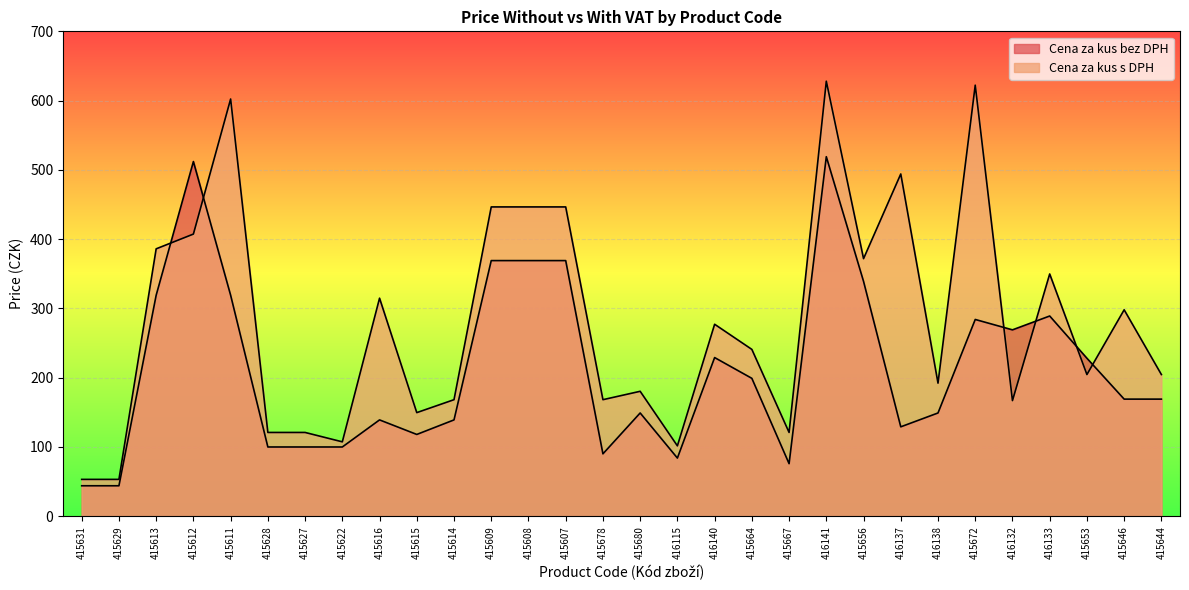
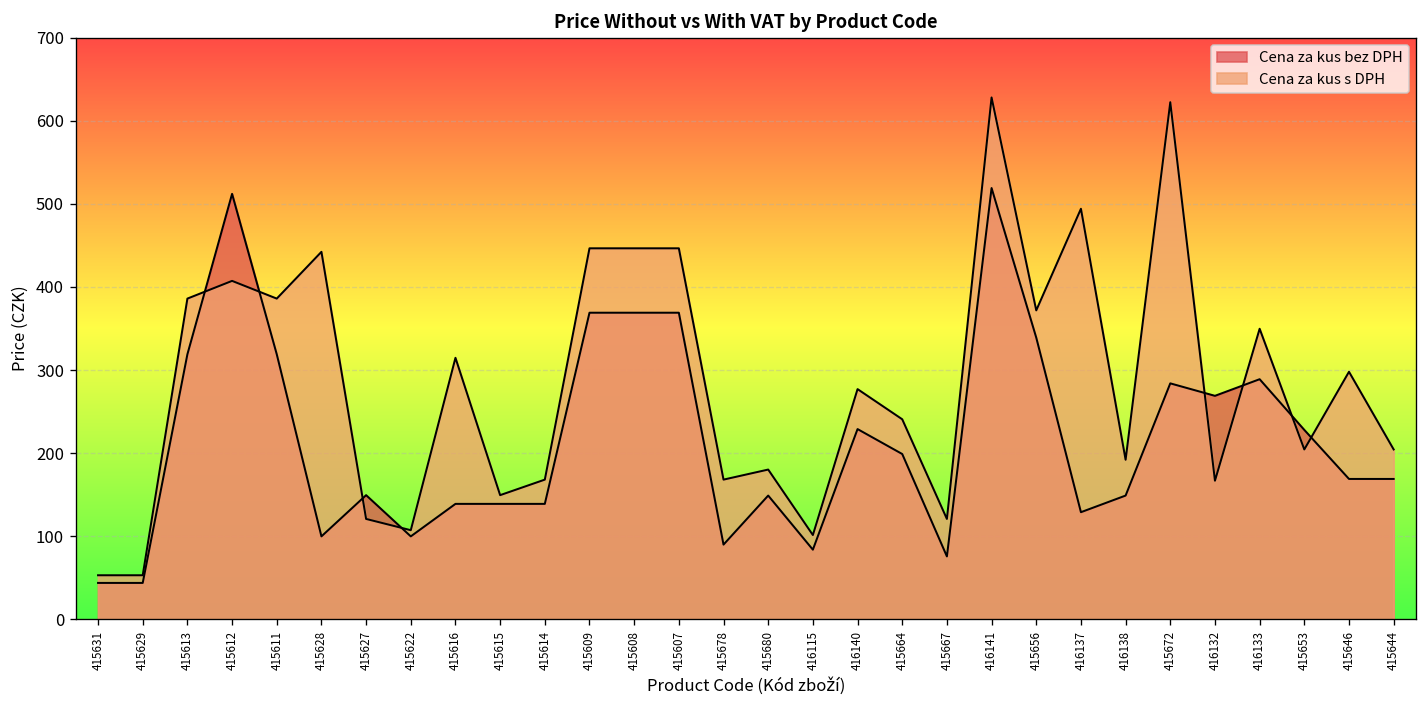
  {
    "Cena za kus bez DPH": {
      "415631": 40,
      "415629": 40,
      "415613": 320,
      "415612": 510,
      "415611": 320,
      "415628": 100,
-     "415627": 100,
+     "415627": 150,
      "415622": 100,
      "415616": 140,
-     "415615": 120,
+     "415615": 140,
      "415614": 140,
      "415609": 370,
      "415608": 370,
      "415607": 370,
      "415678": 90,
      "415680": 150,
      "416115": 80,
      "416140": 230,
      "415664": 200,
      "415667": 80,
      "416141": 520,
      "415656": 340,
      "416137": 130,
      "416138": 150,
      "415672": 280,
      "416132": 270,
      "416133": 290,
      "415653": 230,
      "415646": 170,
      "415644": 170
    },
    "Cena za kus s DPH": {
      "415631": 50,
      "415629": 50,
      "415613": 390,
      "415612": 410,
-     "415611": 600,
-     "415628": 120,
+     "415611": 390,
+     "415628": 440,
      "415627": 120,
      "415622": 110,
      "415616": 310,
      "415615": 150,
      "415614": 170,
      "415609": 450,
      "415608": 450,
      "415607": 450,
      "415678": 170,
      "415680": 180,
      "416115": 100,
      "416140": 280,
      "415664": 240,
      "415667": 120,
      "416141": 630,
      "415656": 370,
      "416137": 490,
      "416138": 190,
      "415672": 620,
      "416132": 170,
      "416133": 350,
      "415653": 200,
      "415646": 300,
      "415644": 200
    }
  }
